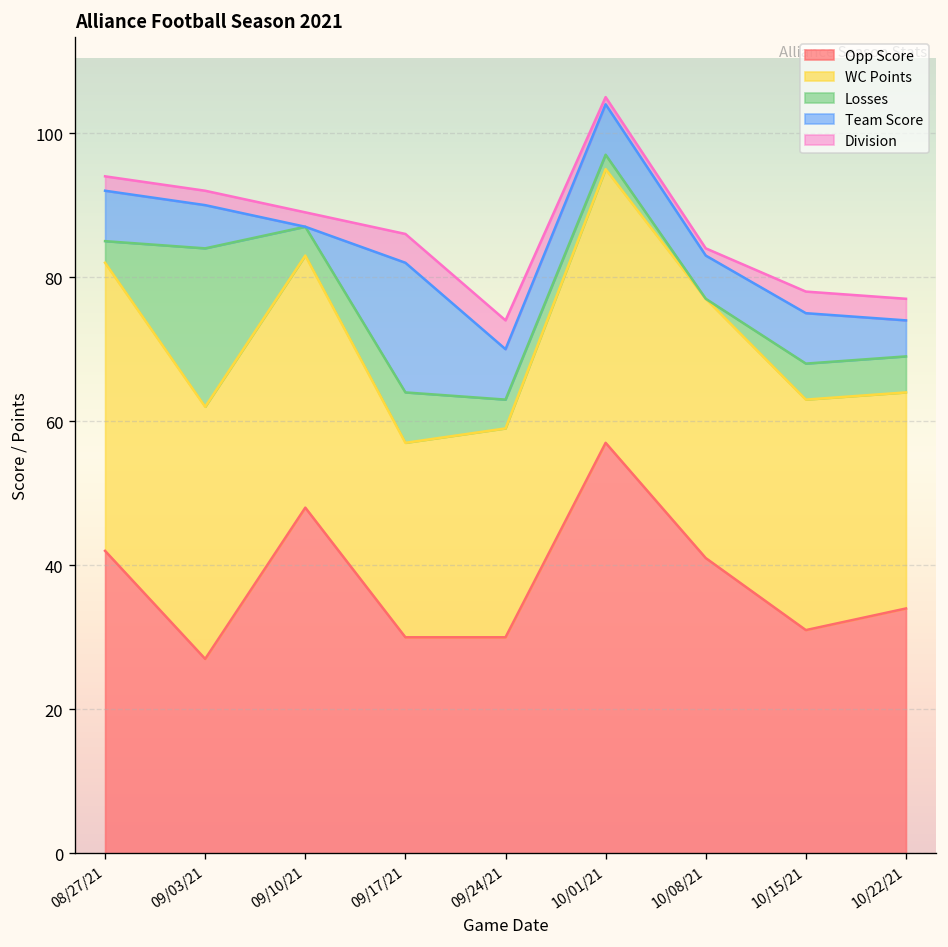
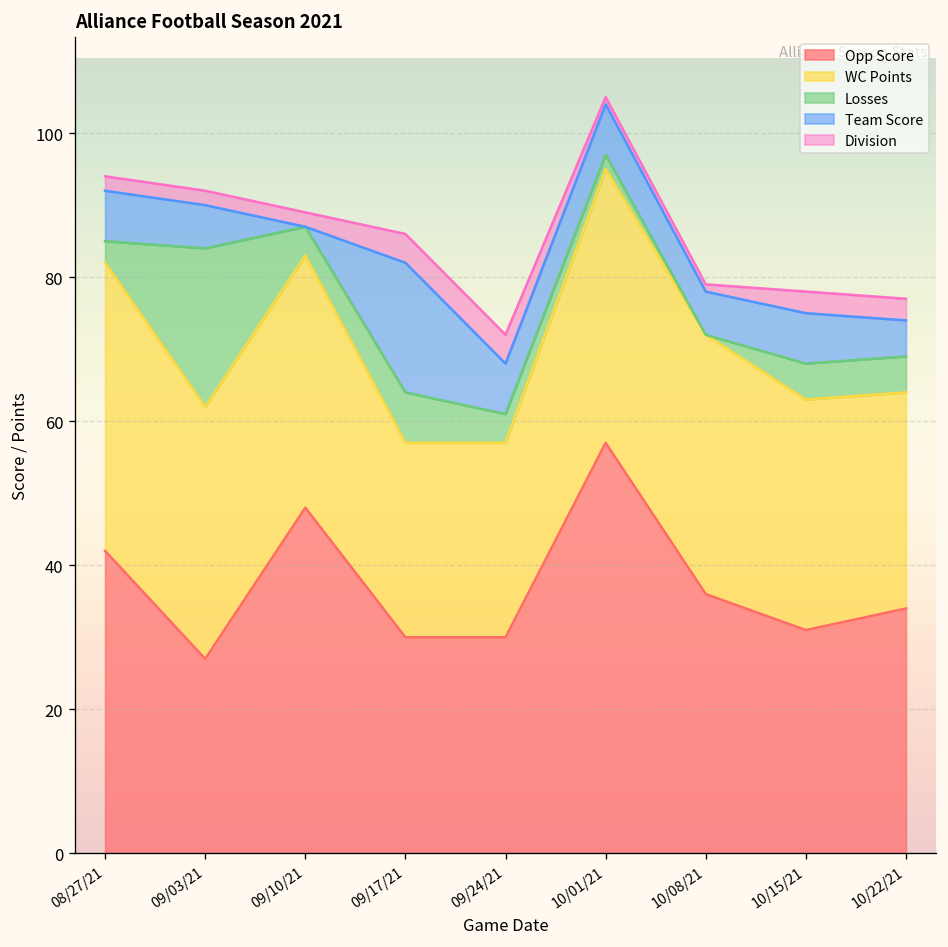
  {
    "Opp Score": {
      "08/27/21": 42,
      "09/03/21": 27,
      "09/10/21": 48,
      "09/17/21": 30,
      "09/24/21": 30,
      "10/01/21": 57,
-     "10/08/21": 41,
+     "10/08/21": 36,
      "10/15/21": 31,
      "10/22/21": 34
    },
    "WC Points": {
      "08/27/21": 40,
      "09/03/21": 35,
      "09/10/21": 35,
      "09/17/21": 27,
-     "09/24/21": 29,
+     "09/24/21": 27,
      "10/01/21": 38,
      "10/15/21": 32,
      "10/22/21": 30
    },
    "Losses": {
      "08/27/21": 3,
      "09/03/21": 22,
      "09/17/21": 7,
      "09/24/21": 4,
      "10/01/21": 2,
      "10/15/21": 5,
      "10/22/21": 5
    },
    "Team Score": {
      "08/27/21": 7,
      "09/03/21": 6,
      "09/17/21": 18,
      "09/24/21": 7,
      "10/01/21": 7,
      "10/08/21": 6,
      "10/15/21": 7,
      "10/22/21": 5
    },
    "Division": {
      "08/27/21": 2,
      "09/03/21": 2,
      "09/10/21": 2,
      "09/17/21": 4,
      "09/24/21": 4,
      "10/01/21": 1,
      "10/08/21": 1,
      "10/15/21": 3,
      "10/22/21": 3
    }
  }
